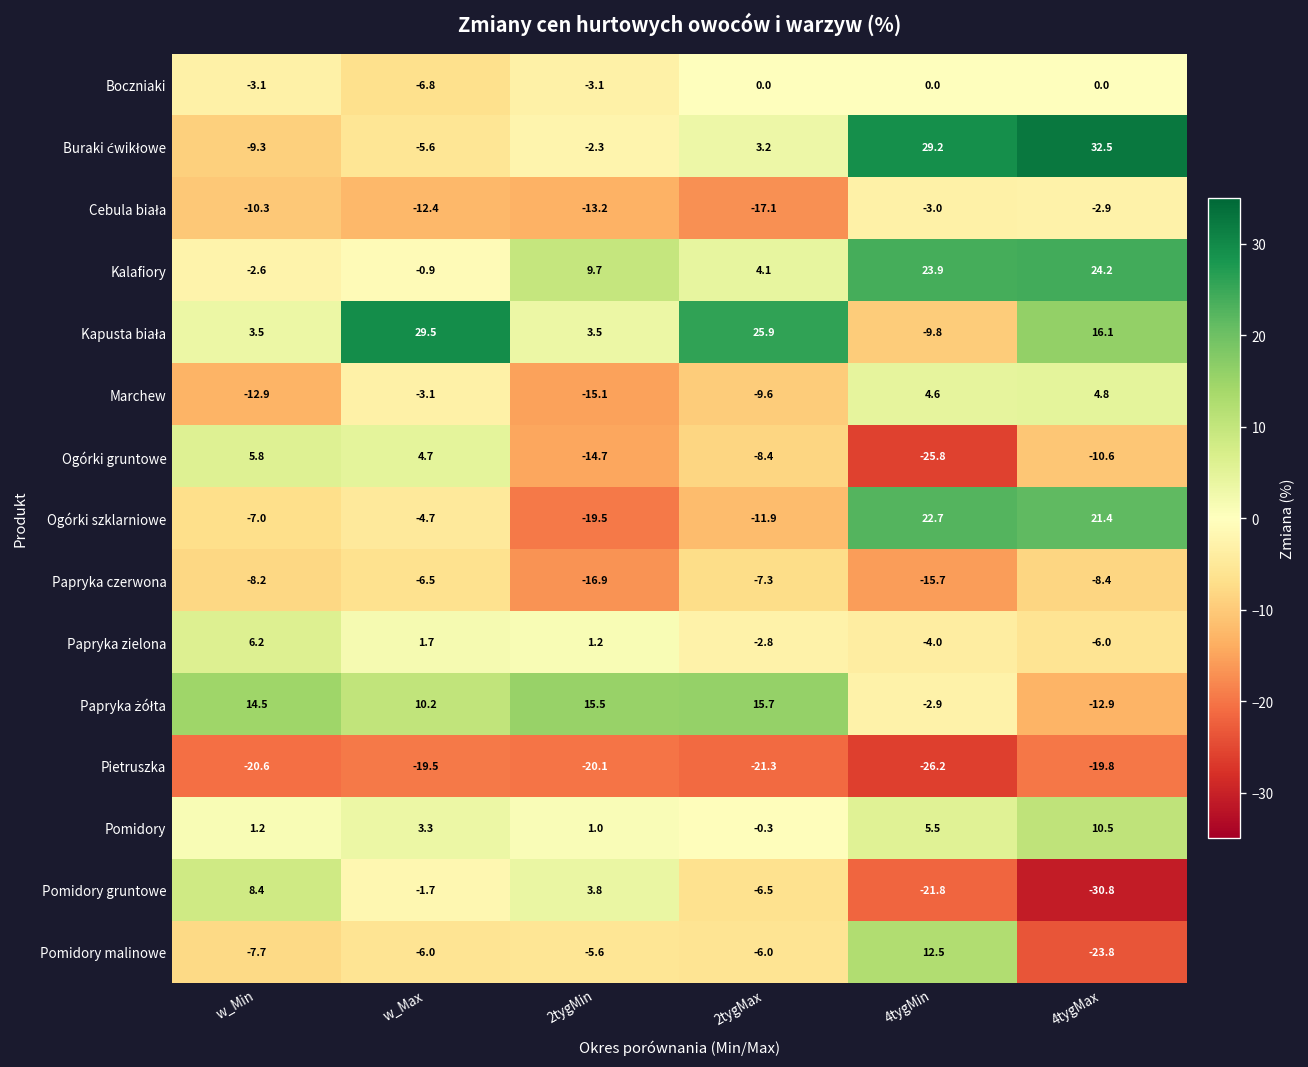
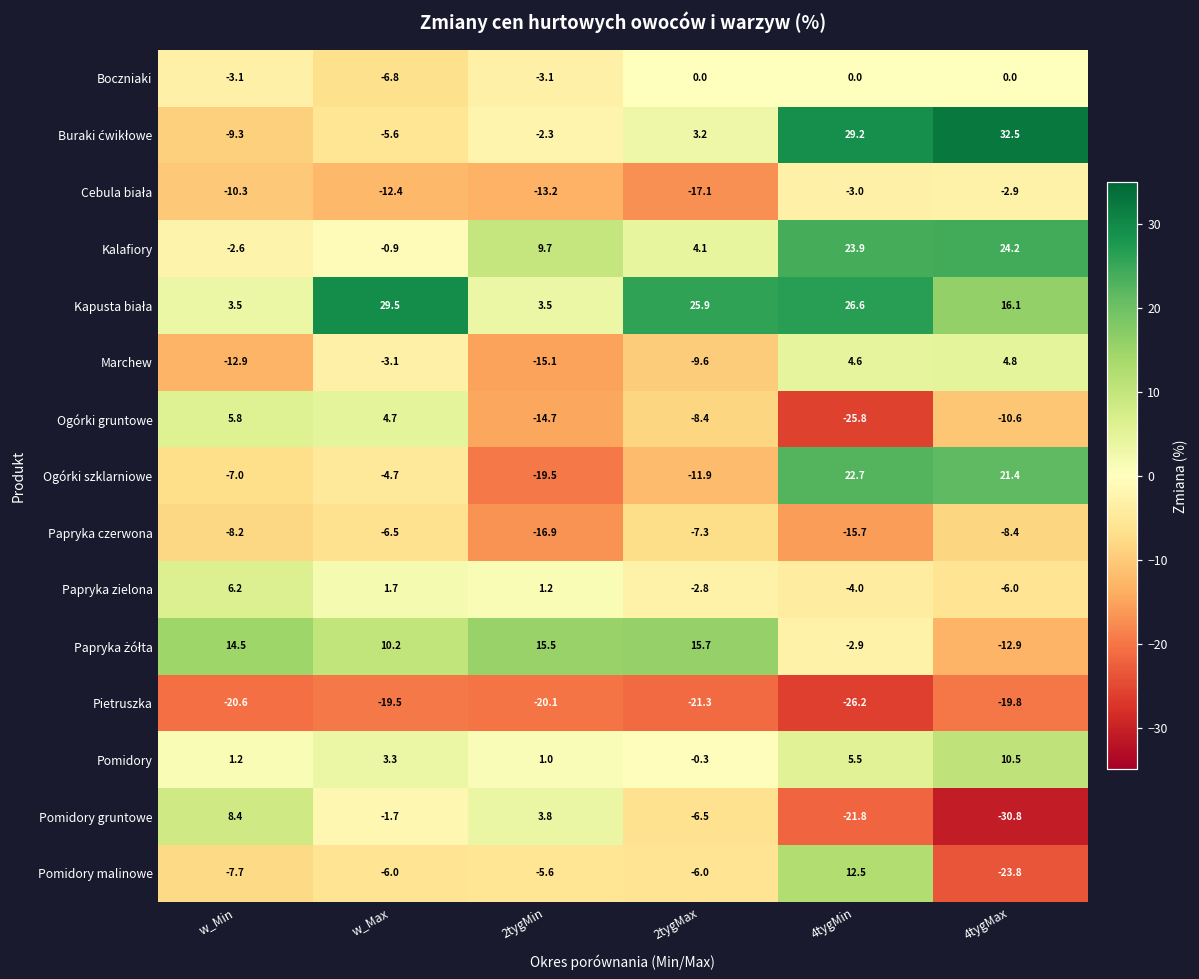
  {
    "Boczniaki": {
      "w_Min": -3.1,
      "w_Max": -6.8,
      "2tygMin": -3.1,
      "2tygMax": 0.0,
      "4tygMin": 0.0,
      "4tygMax": 0.0
    },
    "Buraki ćwikłowe": {
      "w_Min": -9.3,
      "w_Max": -5.6,
      "2tygMin": -2.3,
      "2tygMax": 3.2,
      "4tygMin": 29.2,
      "4tygMax": 32.5
    },
    "Cebula biała": {
      "w_Min": -10.3,
      "w_Max": -12.4,
      "2tygMin": -13.2,
      "2tygMax": -17.1,
      "4tygMin": -3.0,
      "4tygMax": -2.9
    },
    "Kalafiory": {
      "w_Min": -2.6,
      "w_Max": -0.9,
      "2tygMin": 9.7,
      "2tygMax": 4.1,
      "4tygMin": 23.9,
      "4tygMax": 24.2
    },
    "Kapusta biała": {
      "w_Min": 3.5,
      "w_Max": 29.5,
      "2tygMin": 3.5,
      "2tygMax": 25.9,
-     "4tygMin": -9.8,
+     "4tygMin": 26.6,
      "4tygMax": 16.1
    },
    "Marchew": {
      "w_Min": -12.9,
      "w_Max": -3.1,
      "2tygMin": -15.1,
      "2tygMax": -9.6,
      "4tygMin": 4.6,
      "4tygMax": 4.8
    },
    "Ogórki gruntowe": {
      "w_Min": 5.8,
      "w_Max": 4.7,
      "2tygMin": -14.7,
      "2tygMax": -8.4,
      "4tygMin": -25.8,
      "4tygMax": -10.6
    },
    "Ogórki szklarniowe": {
      "w_Min": -7.0,
      "w_Max": -4.7,
      "2tygMin": -19.5,
      "2tygMax": -11.9,
      "4tygMin": 22.7,
      "4tygMax": 21.4
    },
    "Papryka czerwona": {
      "w_Min": -8.2,
      "w_Max": -6.5,
      "2tygMin": -16.9,
      "2tygMax": -7.3,
      "4tygMin": -15.7,
      "4tygMax": -8.4
    },
    "Papryka zielona": {
      "w_Min": 6.2,
      "w_Max": 1.7,
      "2tygMin": 1.2,
      "2tygMax": -2.8,
      "4tygMin": -4.0,
      "4tygMax": -6.0
    },
    "Papryka żółta": {
      "w_Min": 14.5,
      "w_Max": 10.2,
      "2tygMin": 15.5,
      "2tygMax": 15.7,
      "4tygMin": -2.9,
      "4tygMax": -12.9
    },
    "Pietruszka": {
      "w_Min": -20.6,
      "w_Max": -19.5,
      "2tygMin": -20.1,
      "2tygMax": -21.3,
      "4tygMin": -26.2,
      "4tygMax": -19.8
    },
    "Pomidory": {
      "w_Min": 1.2,
      "w_Max": 3.3,
      "2tygMin": 1.0,
      "2tygMax": -0.3,
      "4tygMin": 5.5,
      "4tygMax": 10.5
    },
    "Pomidory gruntowe": {
      "w_Min": 8.4,
      "w_Max": -1.7,
      "2tygMin": 3.8,
      "2tygMax": -6.5,
      "4tygMin": -21.8,
      "4tygMax": -30.8
    },
    "Pomidory malinowe": {
      "w_Min": -7.7,
      "w_Max": -6.0,
      "2tygMin": -5.6,
      "2tygMax": -6.0,
      "4tygMin": 12.5,
      "4tygMax": -23.8
    }
  }
